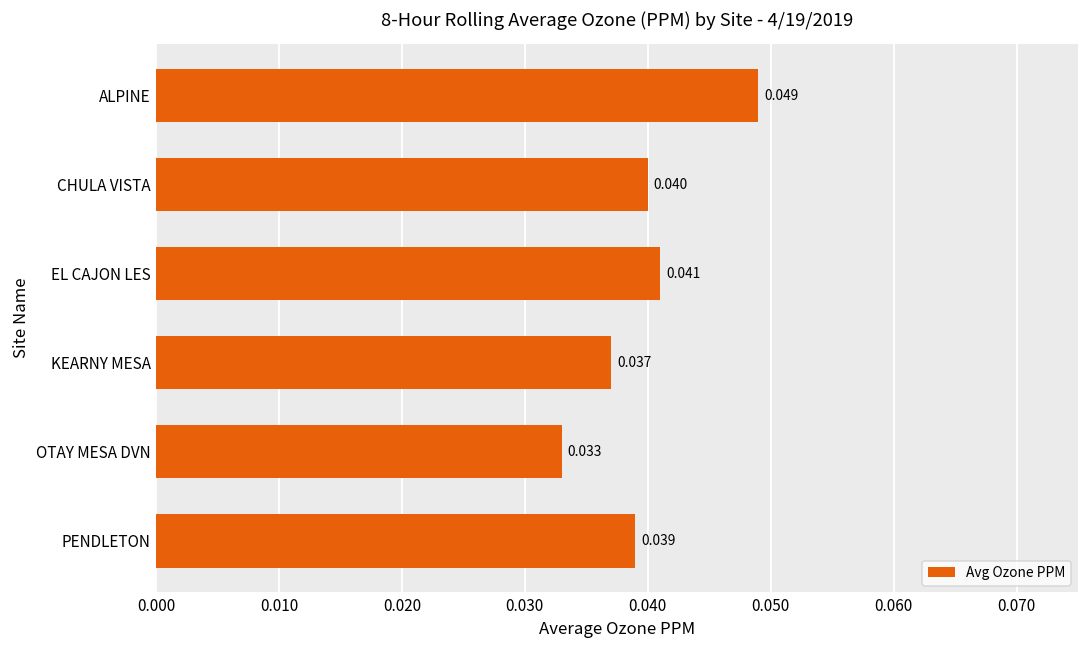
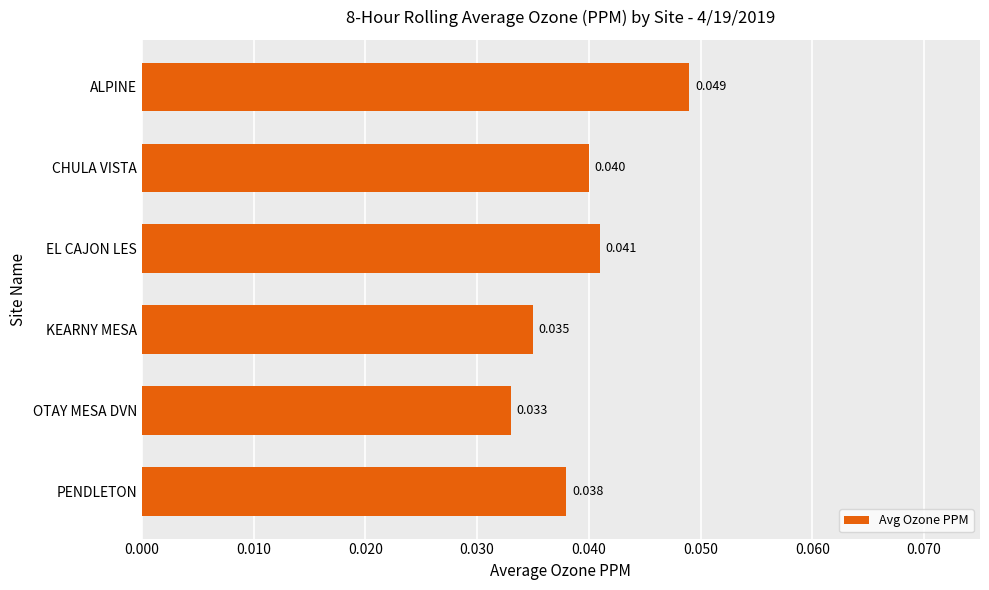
  {
    "ALPINE": 0.049,
    "CHULA VISTA": 0.040,
    "EL CAJON LES": 0.041,
-   "KEARNY MESA": 0.037,
+   "KEARNY MESA": 0.035,
    "OTAY MESA DVN": 0.033,
-   "PENDLETON": 0.039
+   "PENDLETON": 0.038
  }
